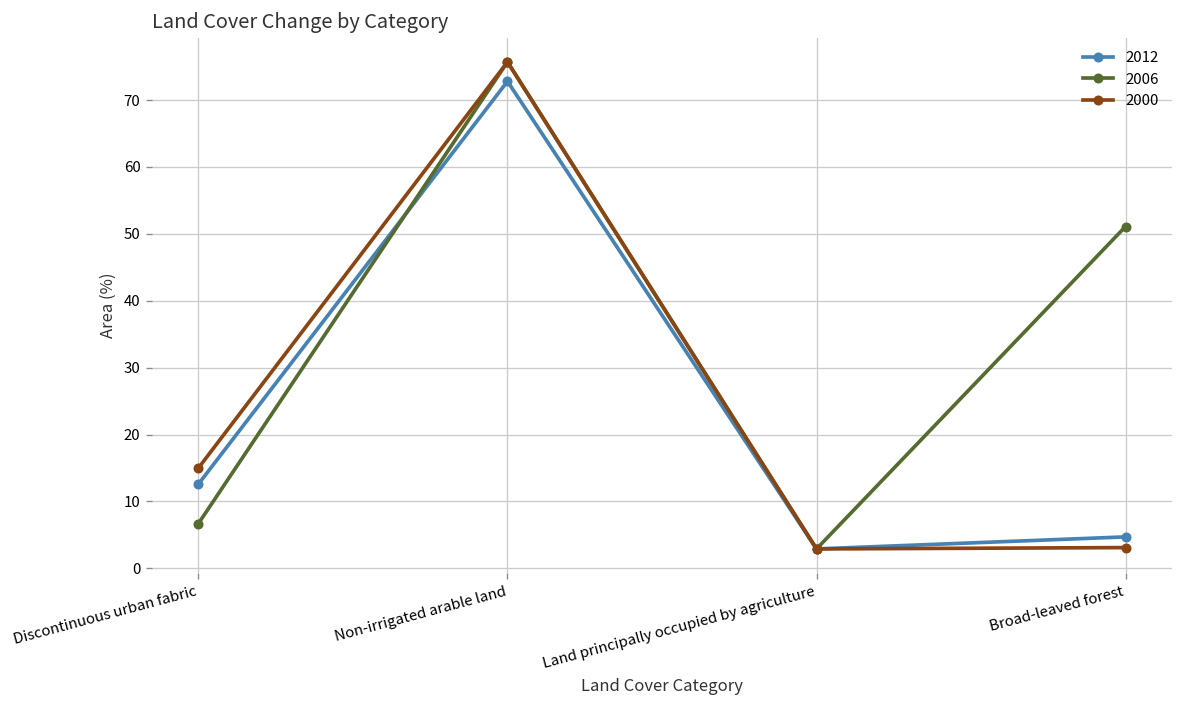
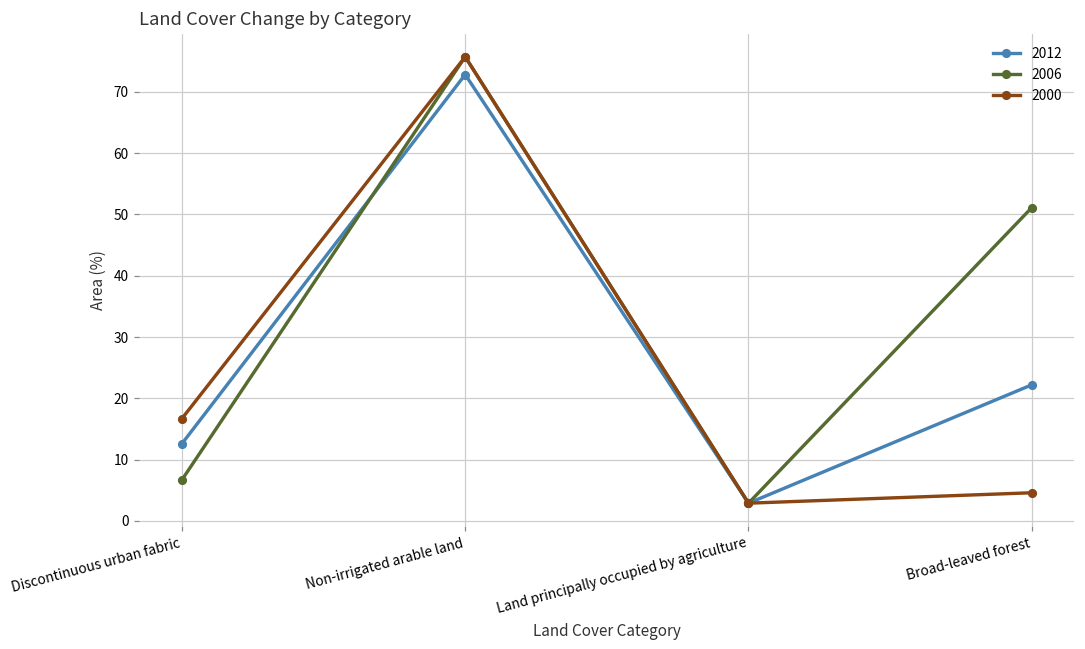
  {
    "2012": {
      "Discontinuous urban fabric": 13,
      "Non-irrigated arable land": 73,
-     "Broad-leaved forest": 5
+     "Broad-leaved forest": 22
    },
    "2006": {
      "Discontinuous urban fabric": 7,
      "Broad-leaved forest": 51
    },
    "2000": {
-     "Discontinuous urban fabric": 15,
-     "Broad-leaved forest": 3
+     "Discontinuous urban fabric": 17,
+     "Broad-leaved forest": 5
    }
  }
